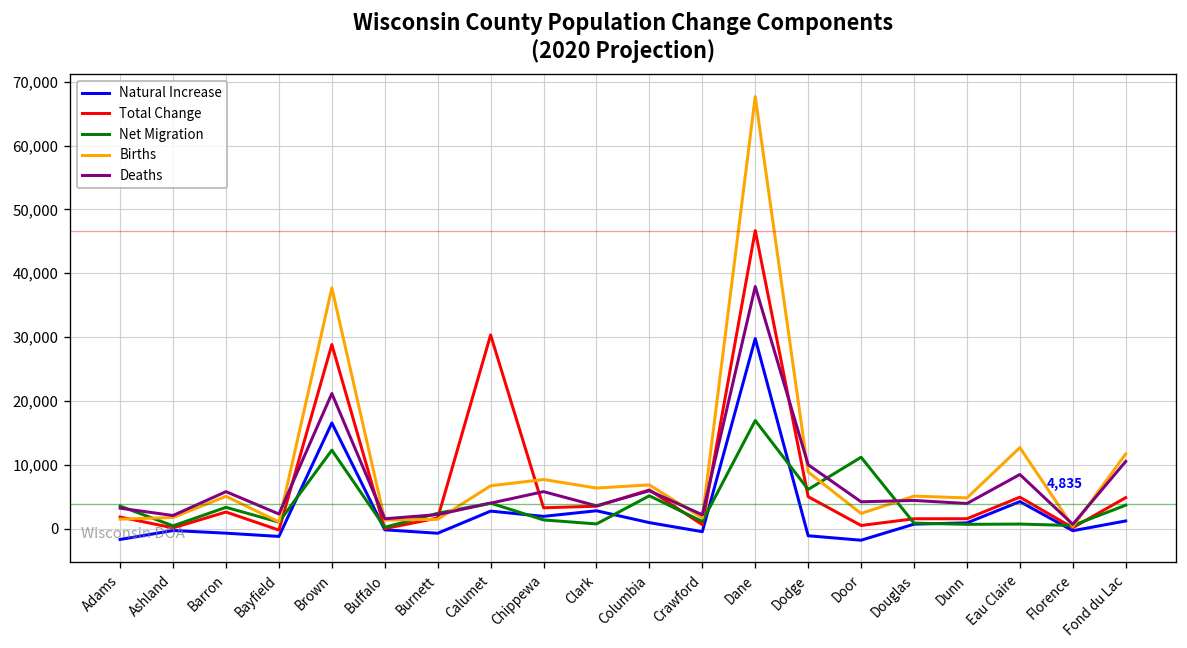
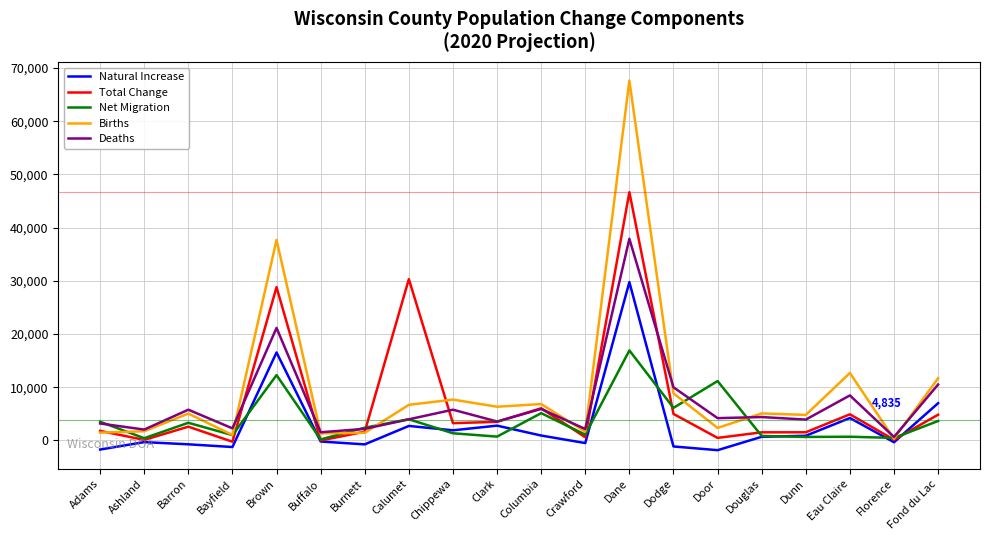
  {
    "Natural Increase": {
      "Adams": "-2,000",
      "Barron": "-1,000",
      "Bayfield": "-1,000",
      "Brown": "17,000",
      "Burnett": "-1,000",
      "Calumet": "3,000",
      "Chippewa": "2,000",
      "Clark": "3,000",
      "Columbia": "1,000",
      "Crawford": "0",
      "Dane": "30,000",
      "Dodge": "-1,000",
      "Door": "-2,000",
      "Eau Claire": "4,000",
-     "Fond du Lac": "1,000"
+     "Fond du Lac": "7,000"
    },
    "Total Change": {
      "Barron": "3,000",
      "Bayfield": "0",
      "Brown": "29,000",
      "Calumet": "30,000",
      "Chippewa": "3,000",
      "Crawford": "1,000",
      "Dane": "47,000",
      "Dodge": "5,000",
      "Door": "0",
      "Douglas": "2,000",
      "Dunn": "2,000",
      "Fond du Lac": "5,000"
    },
    "Net Migration": {
      "Barron": "3,000",
      "Brown": "12,000",
      "Chippewa": "1,000",
      "Clark": "1,000",
      "Columbia": "5,000",
      "Crawford": "1,000",
      "Dane": "17,000",
      "Dodge": "6,000",
      "Door": "11,000",
      "Eau Claire": "1,000",
      "Fond du Lac": "4,000"
    },
    "Births": {
      "Barron": "5,000",
      "Brown": "38,000",
      "Calumet": "7,000",
      "Chippewa": "8,000",
      "Clark": "6,000",
      "Columbia": "7,000",
      "Crawford": "2,000",
      "Dane": "68,000",
      "Dodge": "9,000",
      "Door": "2,000",
      "Douglas": "5,000",
      "Dunn": "5,000",
      "Eau Claire": "13,000",
      "Fond du Lac": "12,000"
    },
    "Deaths": {
      "Barron": "6,000",
      "Bayfield": "2,000",
      "Brown": "21,000",
      "Chippewa": "6,000",
      "Crawford": "2,000",
      "Dane": "38,000",
      "Dodge": "10,000",
      "Door": "4,000",
      "Douglas": "4,000",
      "Dunn": "4,000",
      "Fond du Lac": "11,000"
    }
  }
